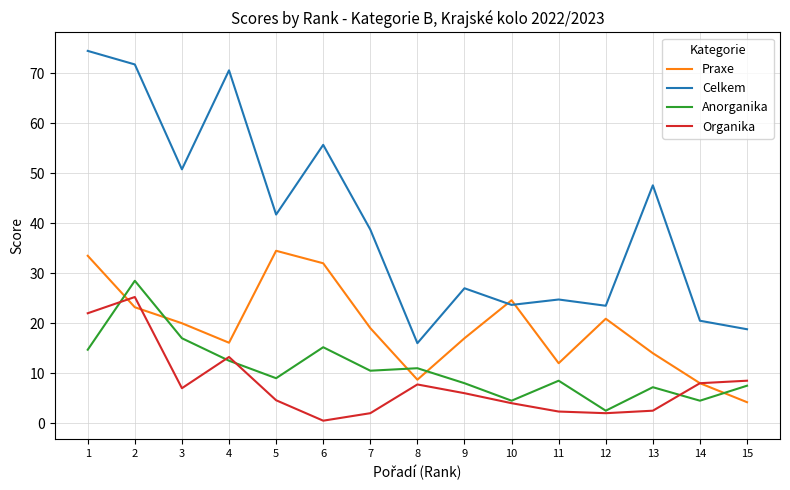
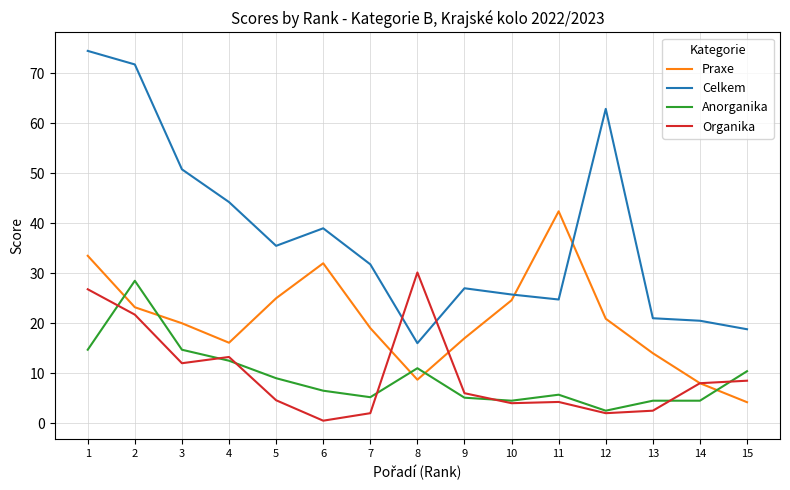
  {
    "Praxe": {
      "1": 34,
      "2": 23,
      "3": 20,
      "4": 16,
-     "5": 35,
+     "5": 25,
      "6": 32,
      "7": 19,
      "8": 9,
      "9": 17,
      "10": 25,
-     "11": 12,
+     "11": 42,
      "12": 21,
      "13": 14,
      "15": 4
    },
    "Celkem": {
      "1": 75,
      "2": 72,
      "3": 51,
-     "4": 71,
-     "5": 42,
-     "6": 56,
-     "7": 39,
+     "4": 44,
+     "5": 35,
+     "6": 39,
+     "7": 32,
      "8": 16,
      "9": 27,
-     "10": 24,
+     "10": 26,
      "11": 25,
-     "12": 24,
-     "13": 48,
+     "12": 63,
+     "13": 21,
      "14": 21,
      "15": 19
    },
    "Anorganika": {
      "1": 15,
      "2": 29,
-     "3": 17,
+     "3": 15,
      "4": 13,
      "5": 9,
-     "6": 15,
-     "7": 11,
+     "6": 7,
+     "7": 5,
      "8": 11,
-     "9": 8,
-     "11": 9,
-     "13": 7,
+     "9": 5,
+     "11": 6,
+     "13": 5,
      "14": 5,
-     "15": 8
+     "15": 10
    },
    "Organika": {
-     "1": 22,
-     "2": 25,
-     "3": 7,
+     "1": 27,
+     "2": 22,
+     "3": 12,
      "4": 13,
      "5": 5,
      "6": 1,
      "7": 2,
-     "8": 8,
+     "8": 30,
      "9": 6,
-     "11": 2,
+     "11": 4,
      "13": 3,
      "15": 9
    }
  }
